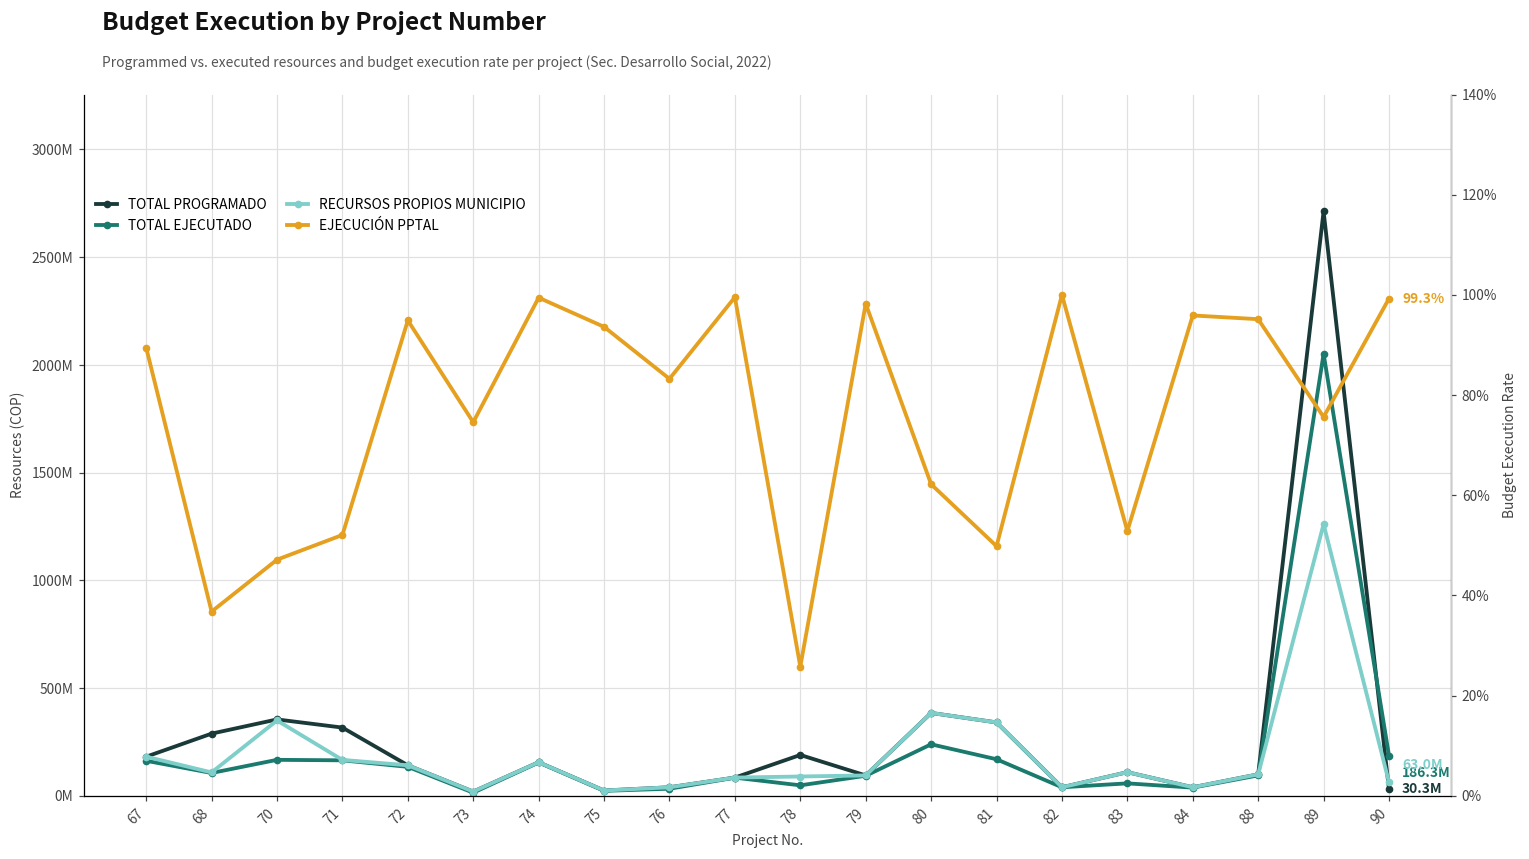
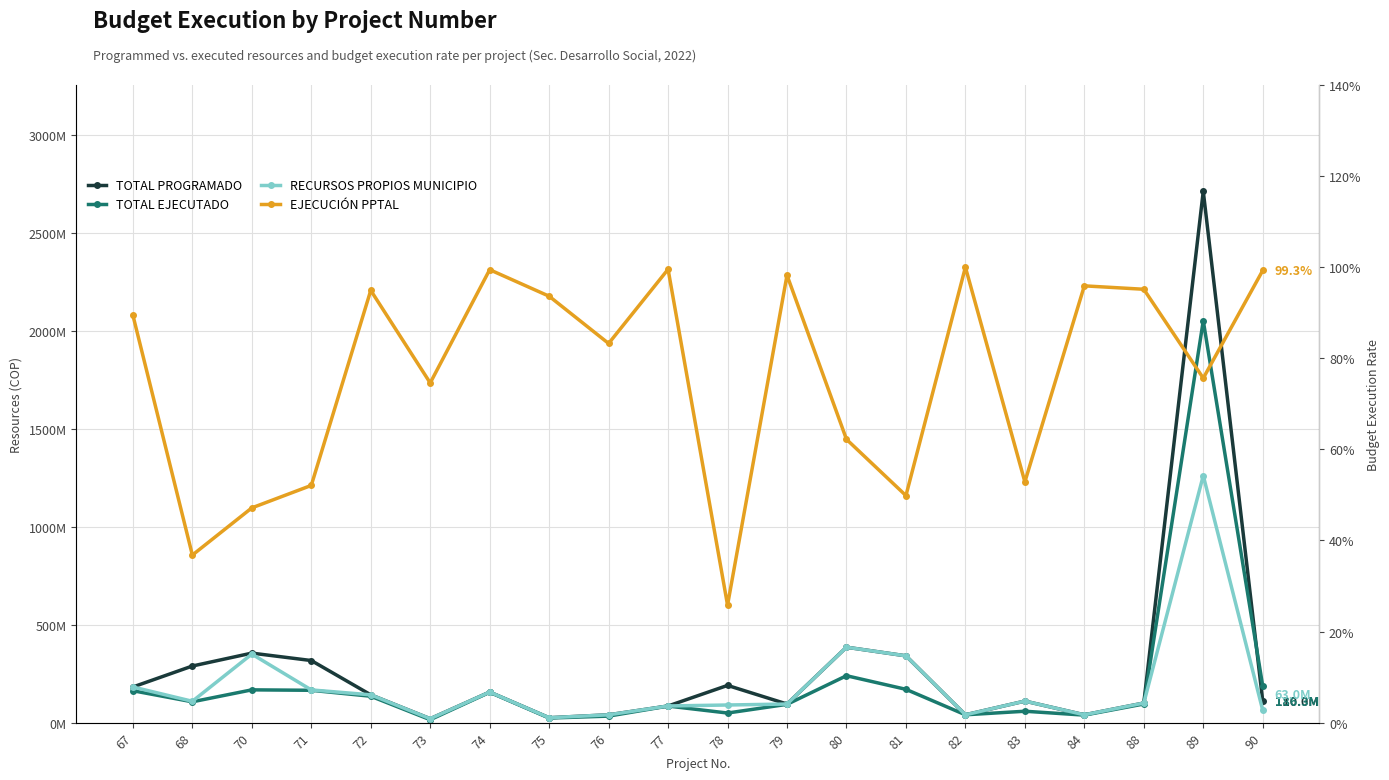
  {
    "TOTAL PROGRAMADO": {
-     "90": "30.3M"
+     "90": "110.0M"
    },
    "EJECUCIÓN PPTAL": {
      "90": "99.3%"
    }
  }
